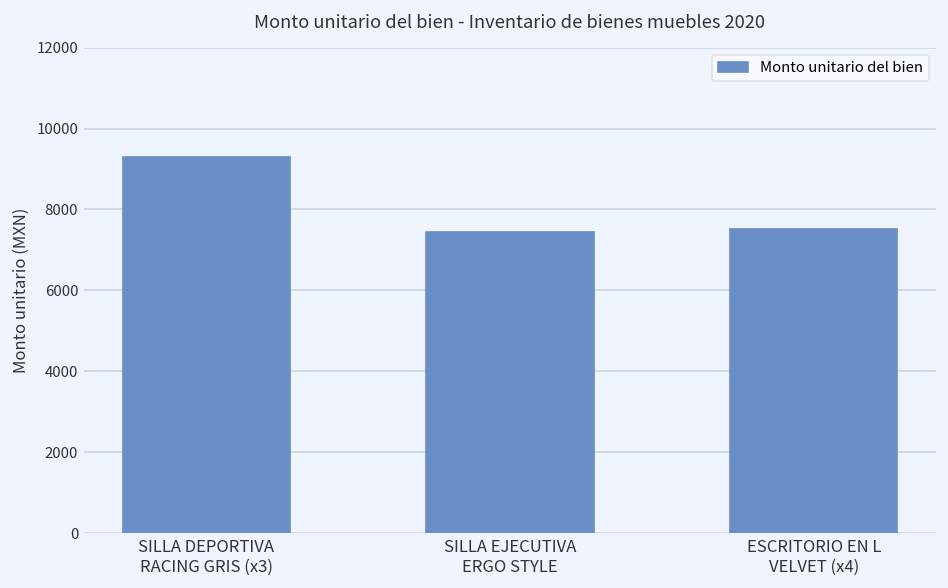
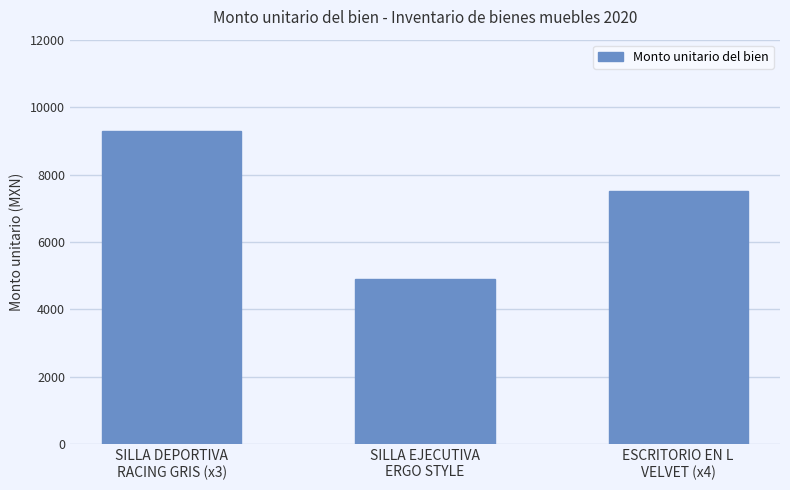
  {
    "SILLA DEPORTIVA RACING GRIS (x3)": 9300,
-   "SILLA EJECUTIVA ERGO STYLE": 7400,
+   "SILLA EJECUTIVA ERGO STYLE": 4900,
    "ESCRITORIO EN L VELVET (x4)": 7500
  }
